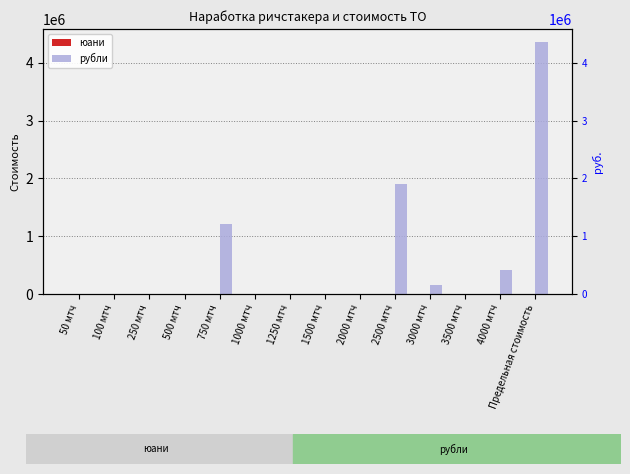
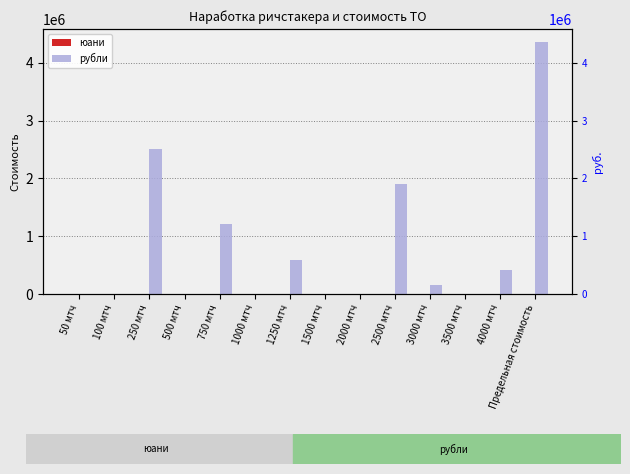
  {
    "юани": {
      "50 мтч": 0,
      "100 мтч": 0,
      "250 мтч": 0,
      "500 мтч": 0,
      "750 мтч": 0,
      "1000 мтч": 0,
      "1250 мтч": 0,
      "1500 мтч": 0,
      "2000 мтч": 0,
      "2500 мтч": 0,
      "3000 мтч": 0,
      "3500 мтч": 0,
      "4000 мтч": 0,
      "Предельная стоимость": 0
    },
    "рубли": {
      "50 мтч": 0,
      "100 мтч": 0,
-     "250 мтч": 0,
+     "250 мтч": 2500000,
      "500 мтч": 0,
      "750 мтч": 1200000,
      "1000 мтч": 0,
-     "1250 мтч": 0,
+     "1250 мтч": 600000,
      "1500 мтч": 0,
      "2000 мтч": 0,
      "2500 мтч": 1900000,
      "3000 мтч": 200000,
      "3500 мтч": 0,
      "4000 мтч": 400000,
      "Предельная стоимость": 4400000
    }
  }
